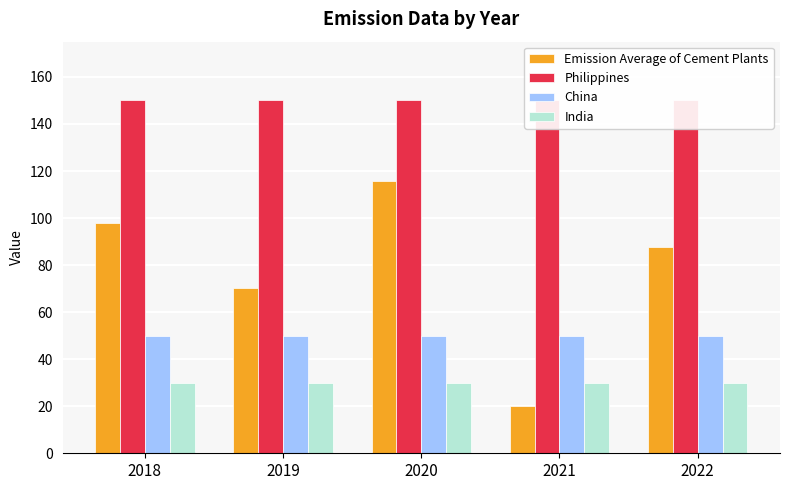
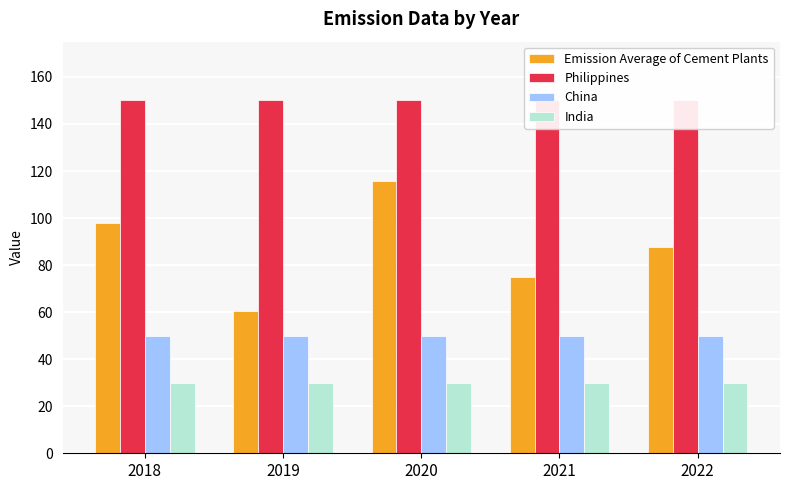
  {
    "Emission Average of Cement Plants": {
      "2018": 98,
-     "2019": 70,
+     "2019": 61,
      "2020": 116,
-     "2021": 20,
+     "2021": 75,
      "2022": 88
    },
    "Philippines": {
      "2018": 150,
      "2019": 150,
      "2020": 150
    }
  }
